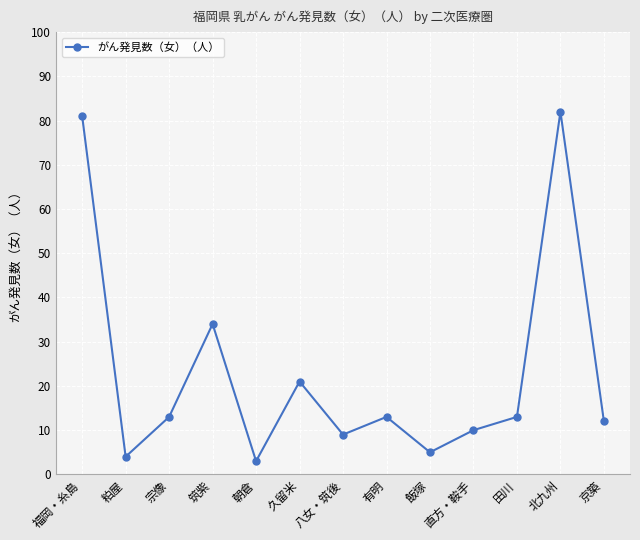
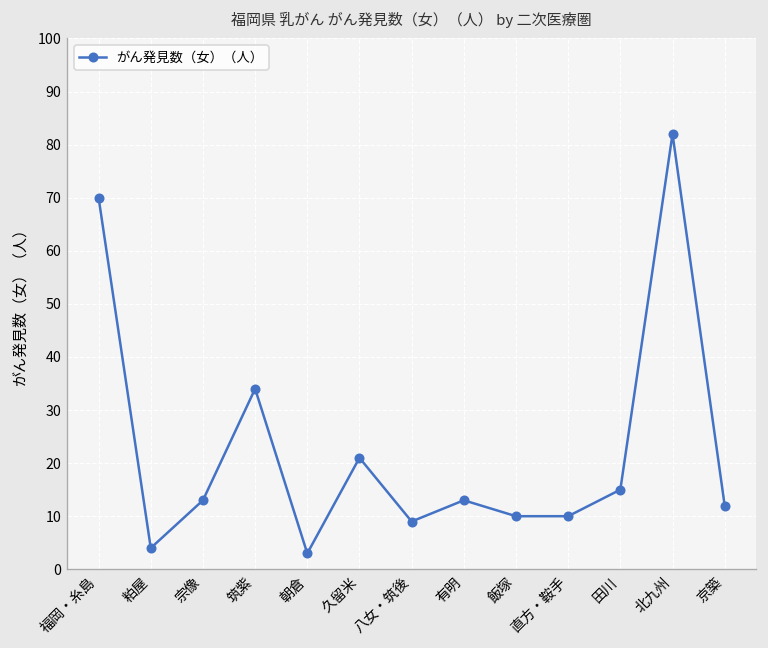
  {
-   "福岡・糸島": 81,
+   "福岡・糸島": 70,
    "粕屋": 4,
    "宗像": 13,
    "筑紫": 34,
    "朝倉": 3,
    "久留米": 21,
    "八女・筑後": 9,
    "有明": 13,
-   "飯塚": 5,
+   "飯塚": 10,
    "直方・鞍手": 10,
-   "田川": 13,
+   "田川": 15,
    "北九州": 82,
    "京築": 12
  }
